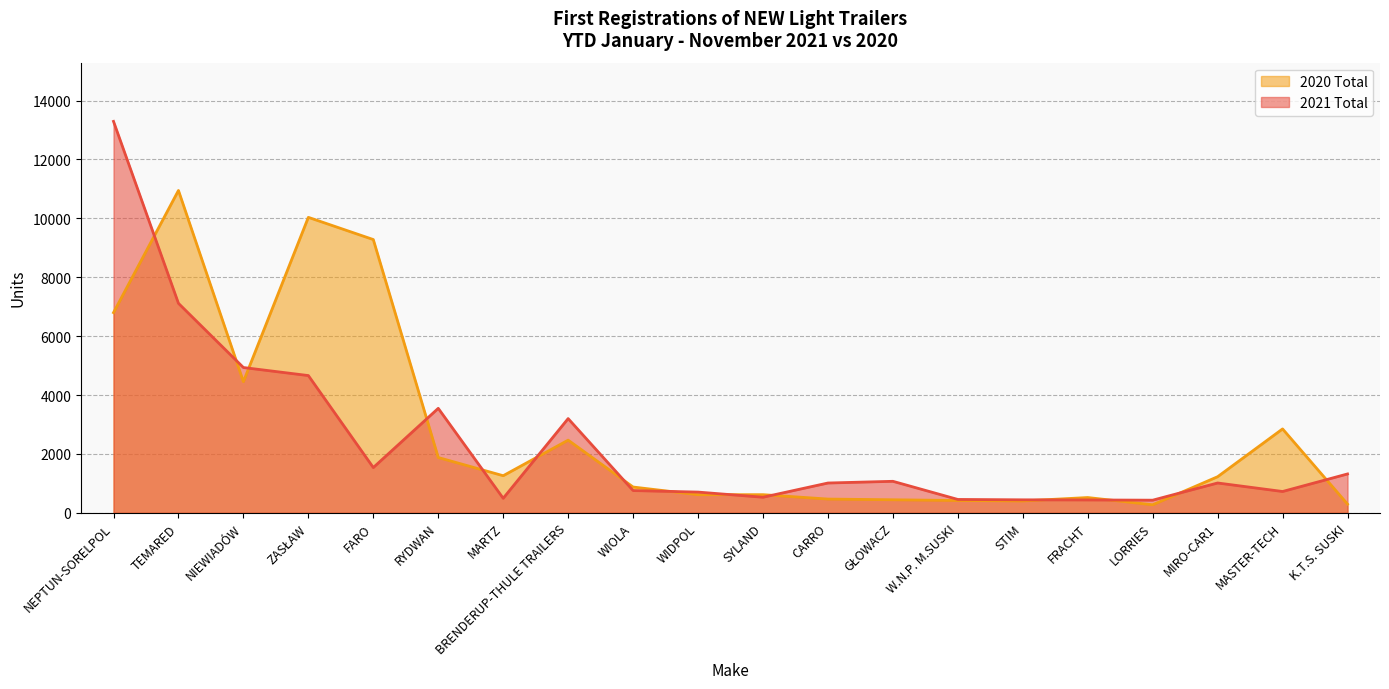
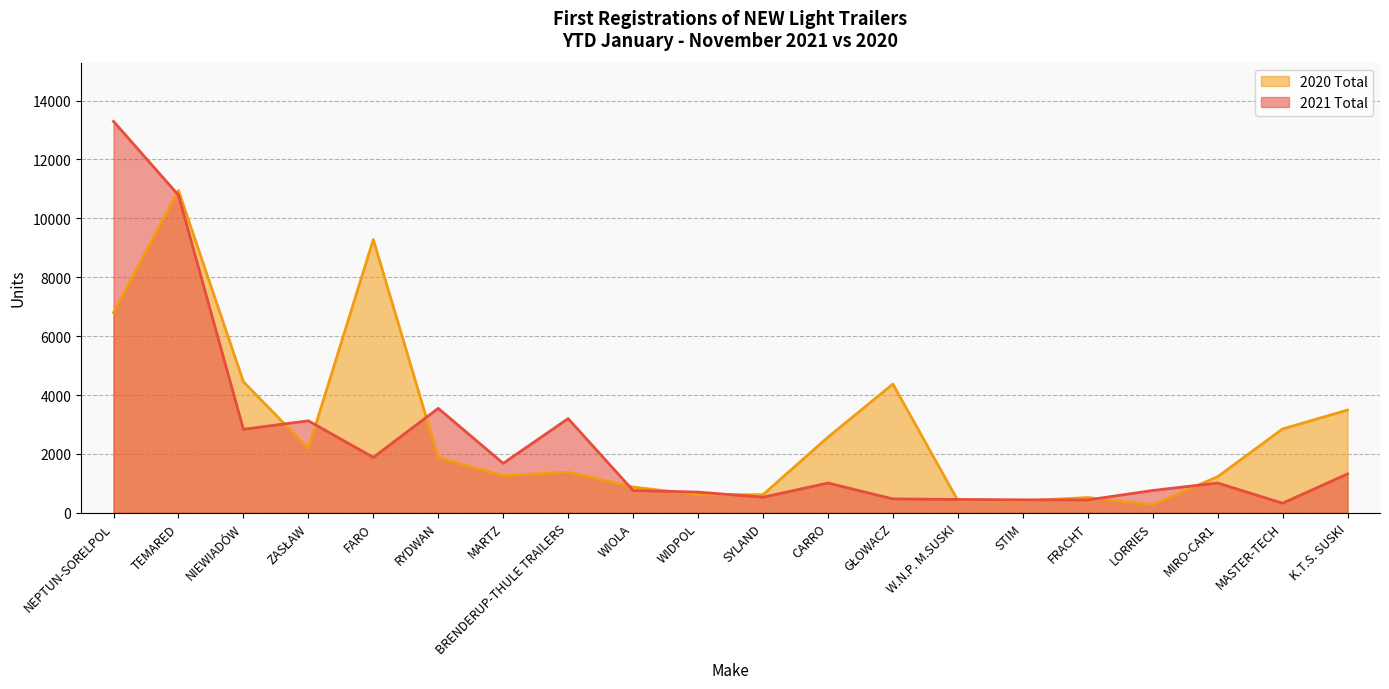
  {
    "2020 Total": {
      "NEPTUN-SORELPOL": 6800,
      "TEMARED": 10900,
      "NIEWIADÓW": 4500,
-     "ZASŁAW": 10000,
+     "ZASŁAW": 2200,
      "FARO": 9300,
      "RYDWAN": 1900,
      "MARTZ": 1300,
-     "BRENDERUP-THULE TRAILERS": 2500,
+     "BRENDERUP-THULE TRAILERS": 1400,
      "WIOLA": 900,
      "WIDPOL": 600,
-     "CARRO": 500,
-     "GŁOWACZ": 400,
+     "CARRO": 2600,
+     "GŁOWACZ": 4400,
      "LORRIES": 300,
      "MIRO-CAR1": 1200,
      "MASTER-TECH": 2800,
-     "K.T.S. SUSKI": 300
+     "K.T.S. SUSKI": 3500
    },
    "2021 Total": {
      "NEPTUN-SORELPOL": 13300,
-     "TEMARED": 7100,
-     "NIEWIADÓW": 4900,
-     "ZASŁAW": 4700,
-     "FARO": 1500,
+     "TEMARED": 10800,
+     "NIEWIADÓW": 2800,
+     "ZASŁAW": 3100,
+     "FARO": 1900,
      "RYDWAN": 3500,
-     "MARTZ": 500,
+     "MARTZ": 1700,
      "BRENDERUP-THULE TRAILERS": 3200,
      "WIOLA": 800,
      "WIDPOL": 700,
      "CARRO": 1000,
-     "GŁOWACZ": 1100,
-     "LORRIES": 400,
+     "GŁOWACZ": 500,
+     "LORRIES": 800,
      "MIRO-CAR1": 1000,
-     "MASTER-TECH": 700,
+     "MASTER-TECH": 300,
      "K.T.S. SUSKI": 1300
    }
  }
